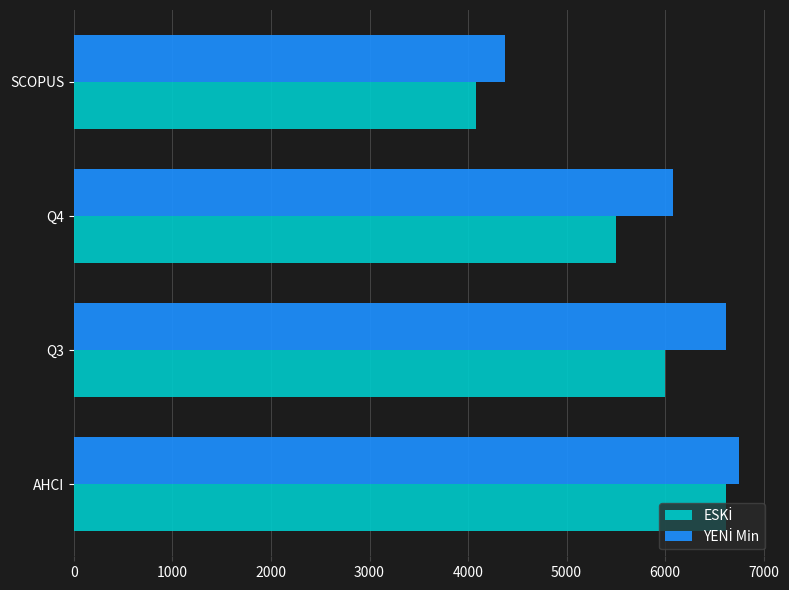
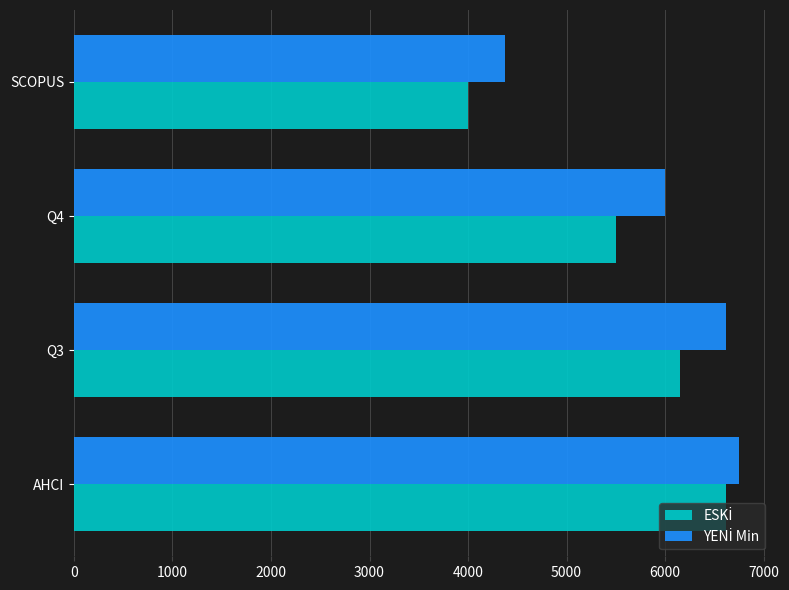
  {
    "ESKİ": {
-     "SCOPUS": 4100,
+     "SCOPUS": 4000,
      "Q4": 5500,
-     "Q3": 6000
+     "Q3": 6200
    },
    "YENİ Min": {
      "SCOPUS": 4400,
-     "Q4": 6100,
+     "Q4": 6000,
      "Q3": 6600,
      "AHCI": 6800
    }
  }
